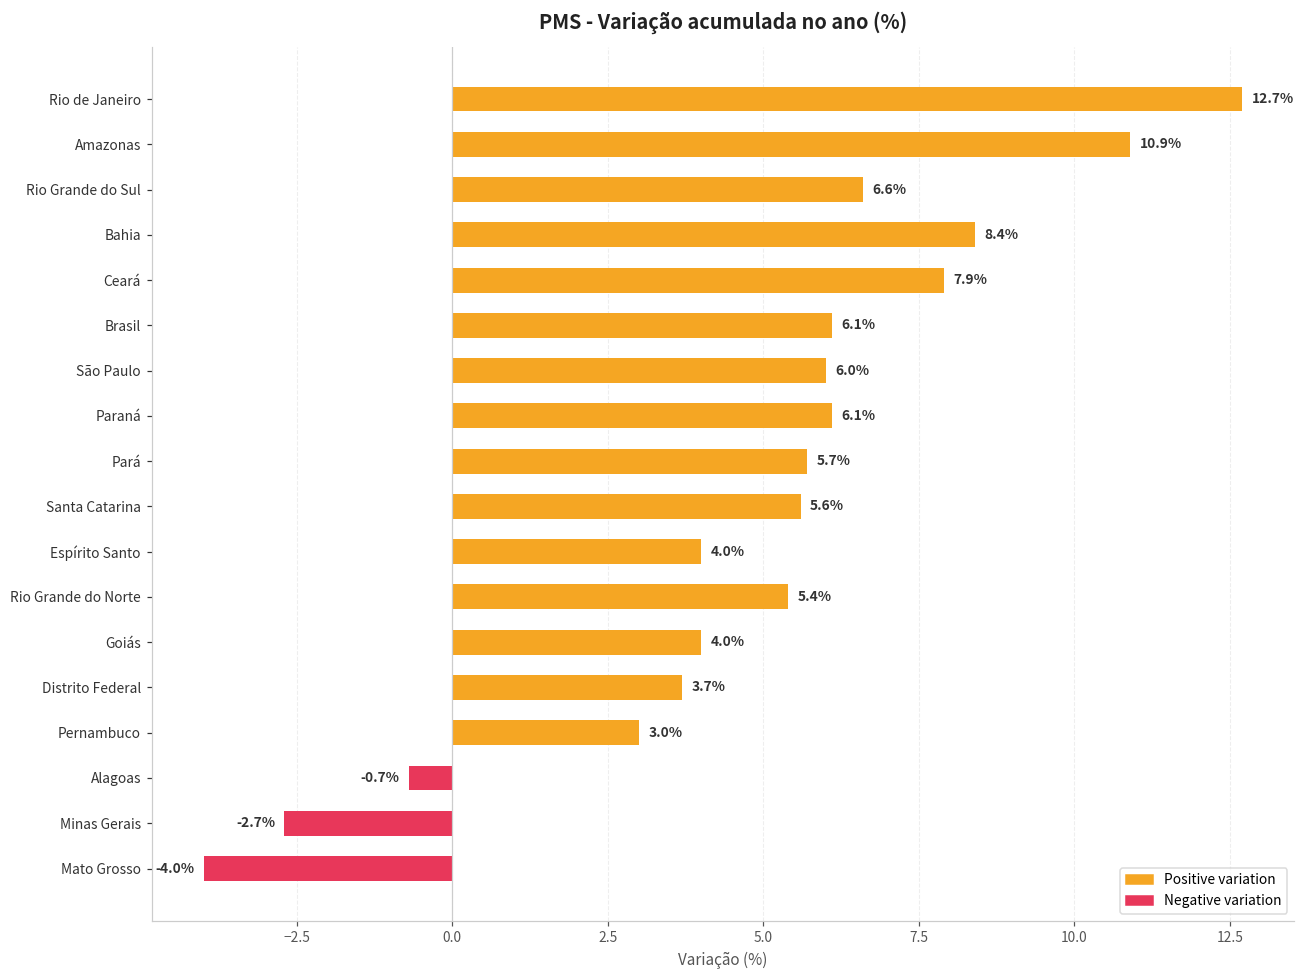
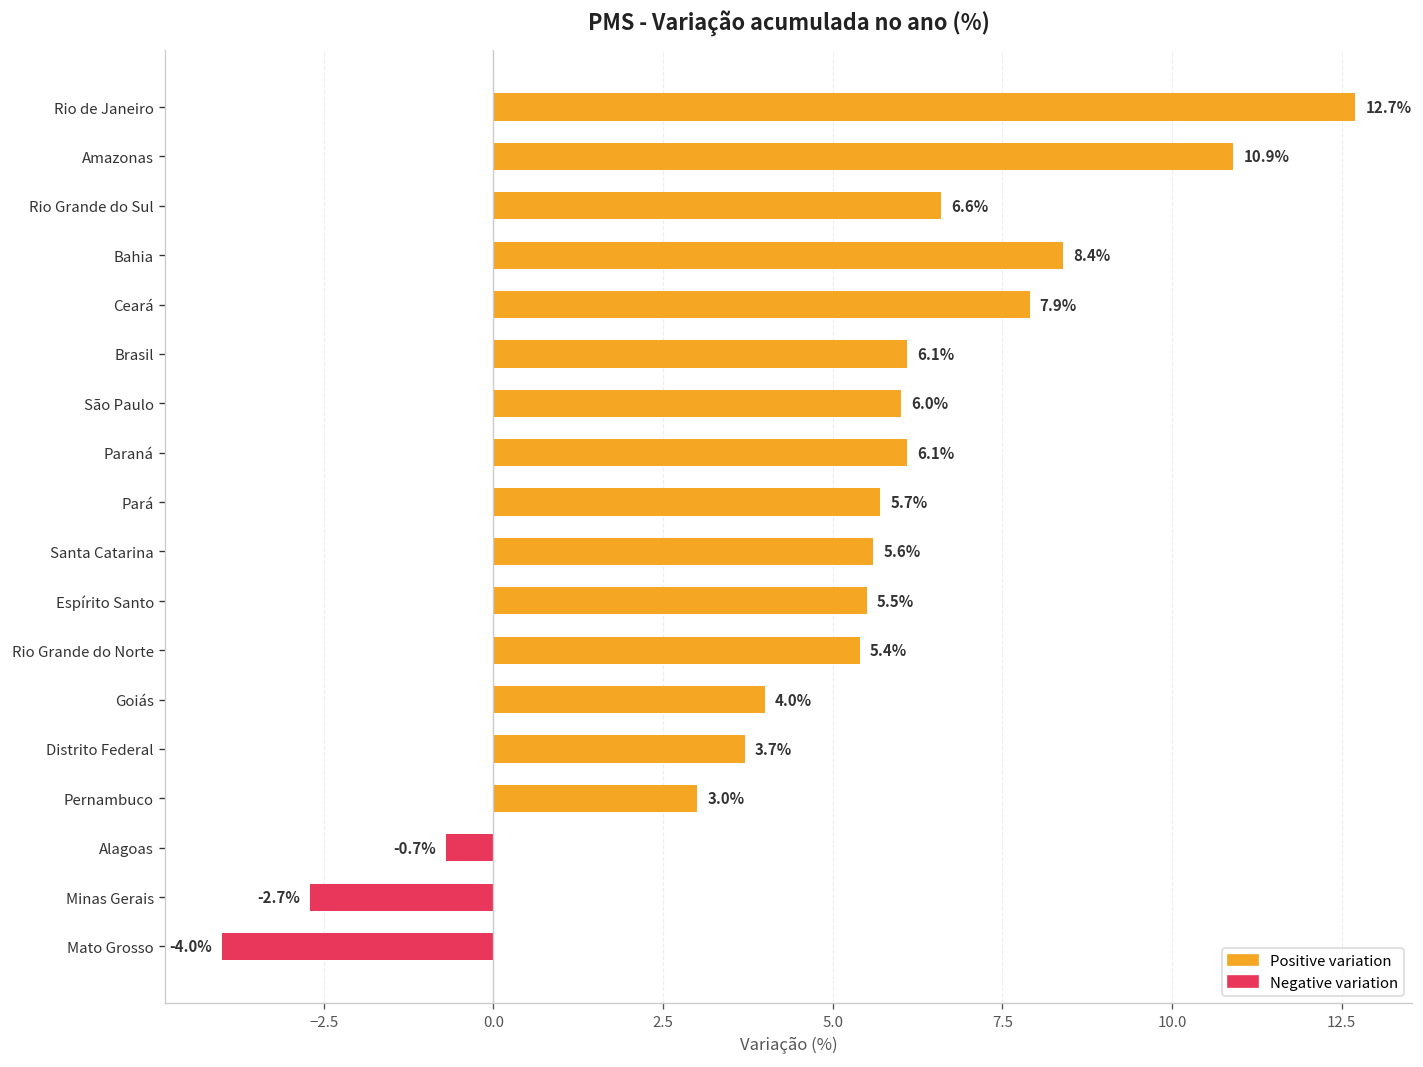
  {
    "Rio de Janeiro": "12.7%",
    "Amazonas": "10.9%",
    "Rio Grande do Sul": "6.6%",
    "Bahia": "8.4%",
    "Ceará": "7.9%",
    "Brasil": "6.1%",
    "São Paulo": "6.0%",
    "Paraná": "6.1%",
    "Pará": "5.7%",
    "Santa Catarina": "5.6%",
-   "Espírito Santo": "4.0%",
+   "Espírito Santo": "5.5%",
    "Rio Grande do Norte": "5.4%",
    "Goiás": "4.0%",
    "Distrito Federal": "3.7%",
    "Pernambuco": "3.0%",
    "Alagoas": "-0.7%",
    "Minas Gerais": "-2.7%",
    "Mato Grosso": "-4.0%"
  }
